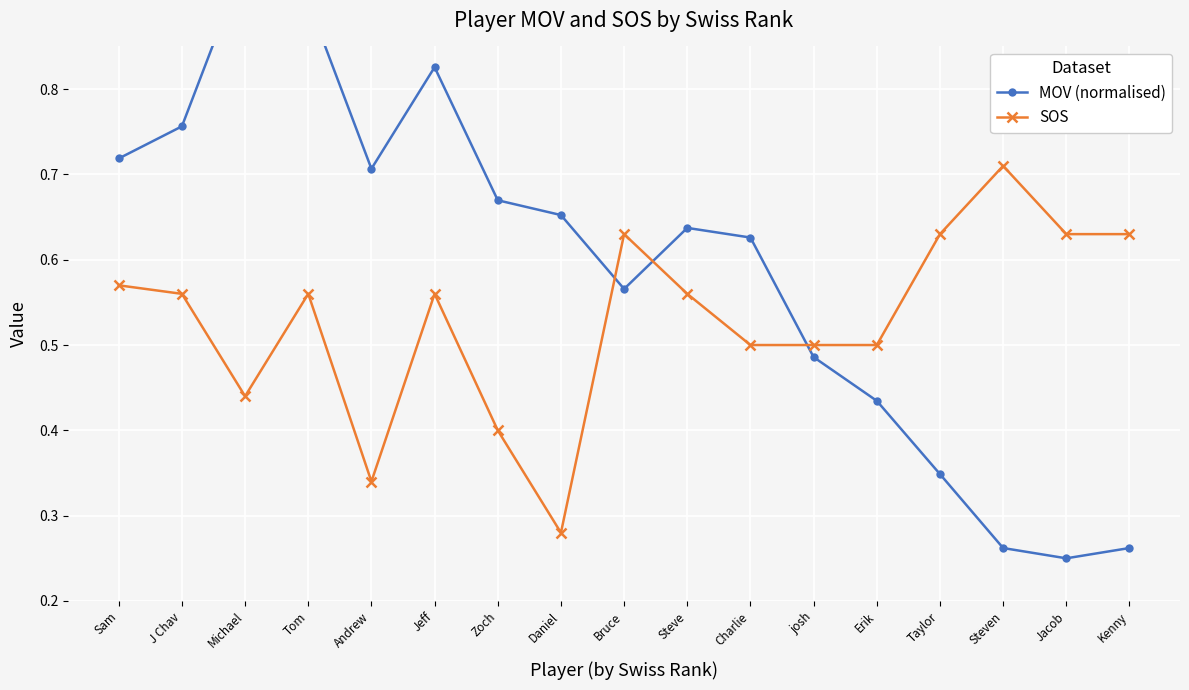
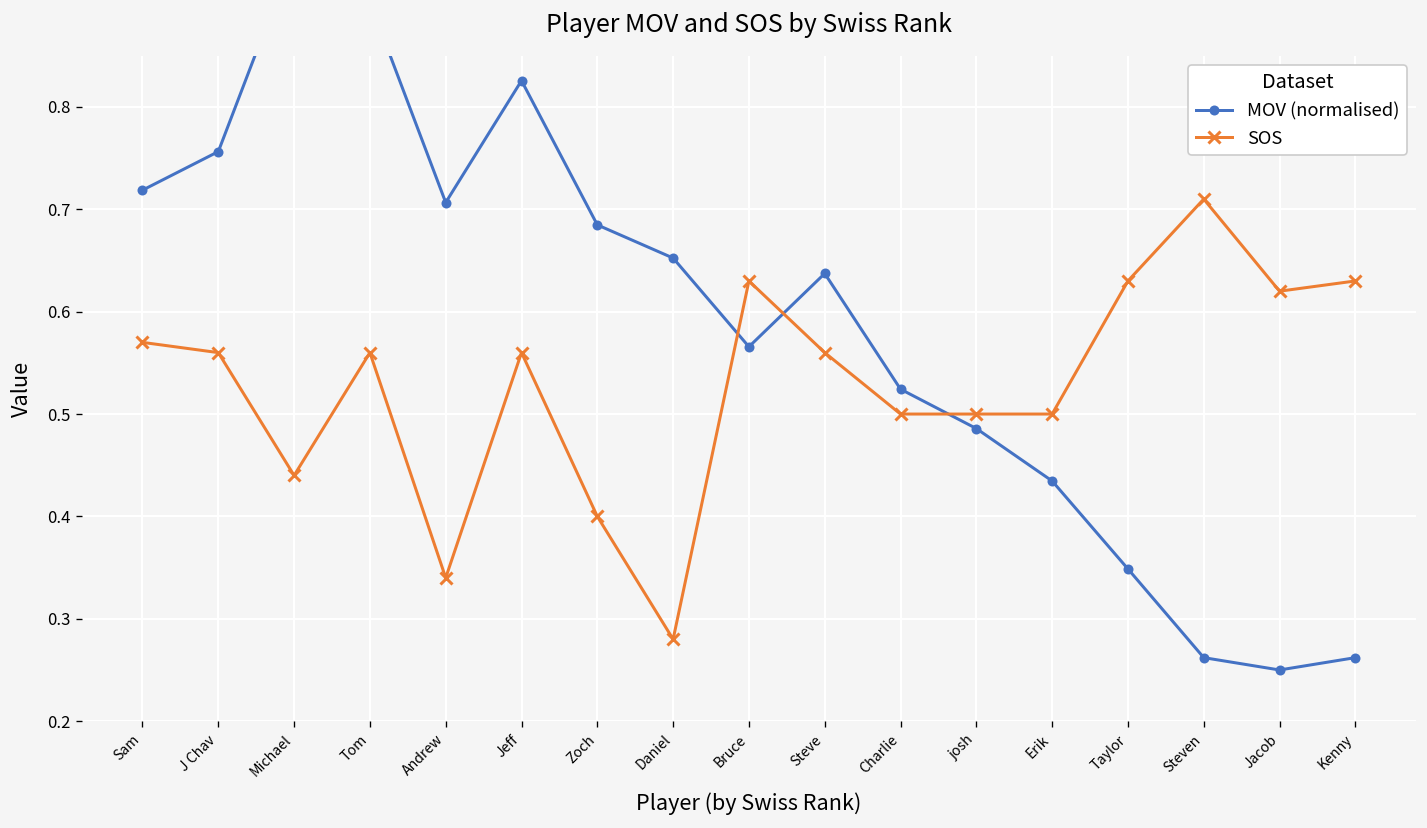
  {
    "MOV (normalised)": {
      "Sam": 0.72,
      "J Chav": 0.76,
      "Andrew": 0.71,
      "Jeff": 0.83,
-     "Zoch": 0.67,
+     "Zoch": 0.68,
      "Daniel": 0.65,
      "Bruce": 0.57,
      "Steve": 0.64,
-     "Charlie": 0.63,
+     "Charlie": 0.52,
      "josh": 0.49,
      "Erik": 0.43,
      "Taylor": 0.35,
      "Steven": 0.26,
      "Jacob": 0.25,
      "Kenny": 0.26
    },
    "SOS": {
      "Sam": 0.57,
      "J Chav": 0.56,
      "Michael": 0.44,
      "Tom": 0.56,
      "Andrew": 0.34,
      "Jeff": 0.56,
      "Zoch": 0.40,
      "Daniel": 0.28,
      "Bruce": 0.63,
      "Steve": 0.56,
      "Charlie": 0.50,
      "josh": 0.50,
      "Erik": 0.50,
      "Taylor": 0.63,
      "Steven": 0.71,
-     "Jacob": 0.63,
+     "Jacob": 0.62,
      "Kenny": 0.63
    }
  }
